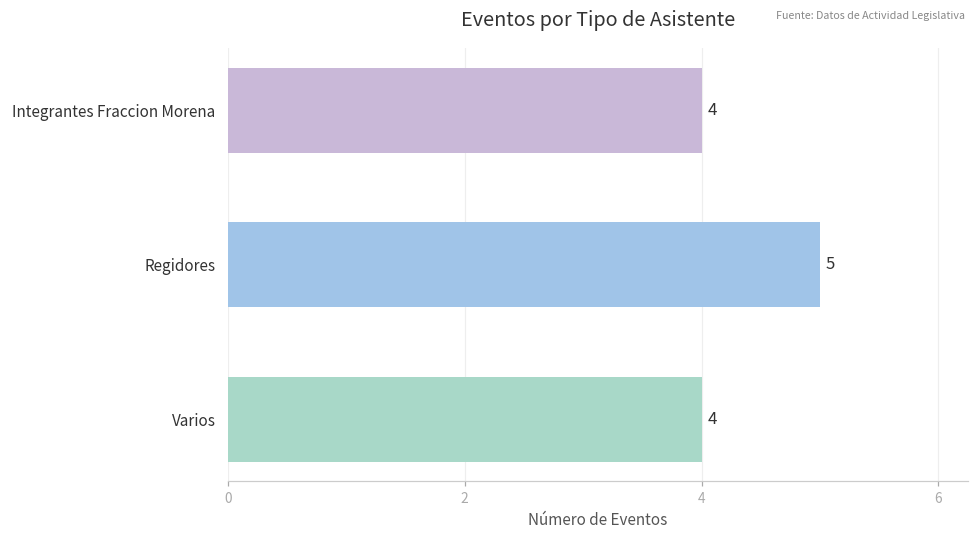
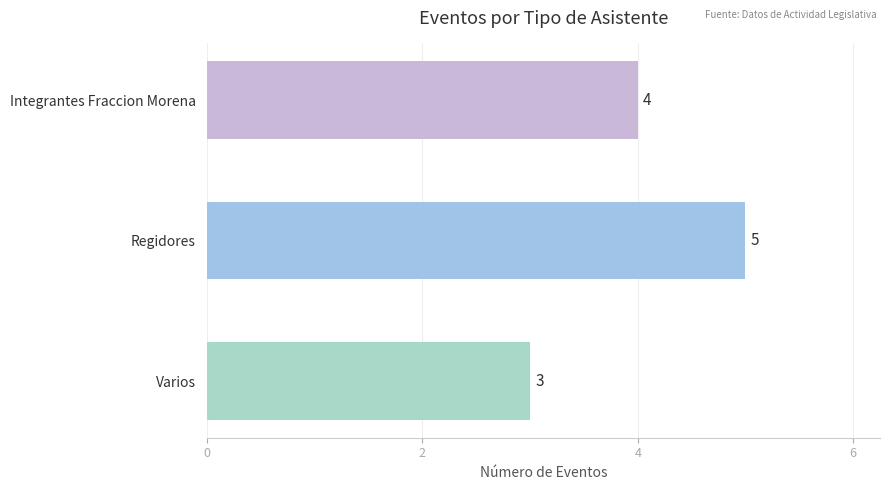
  {
    "Integrantes Fraccion Morena": 4,
    "Regidores": 5,
-   "Varios": 4
+   "Varios": 3
  }
